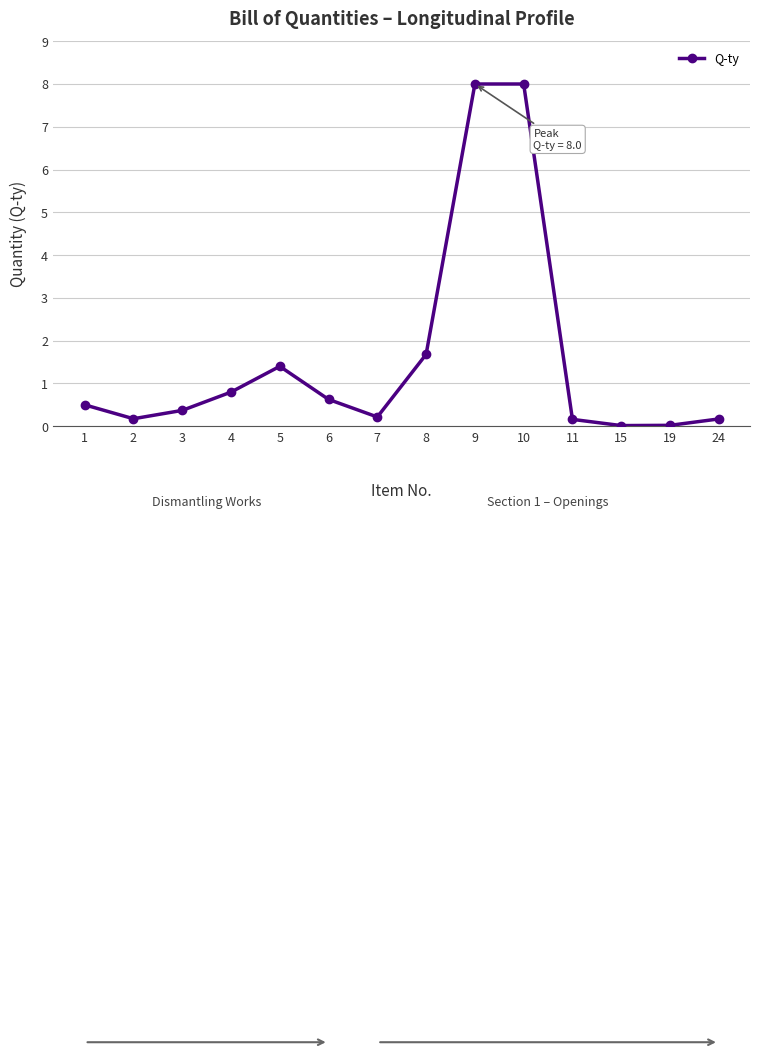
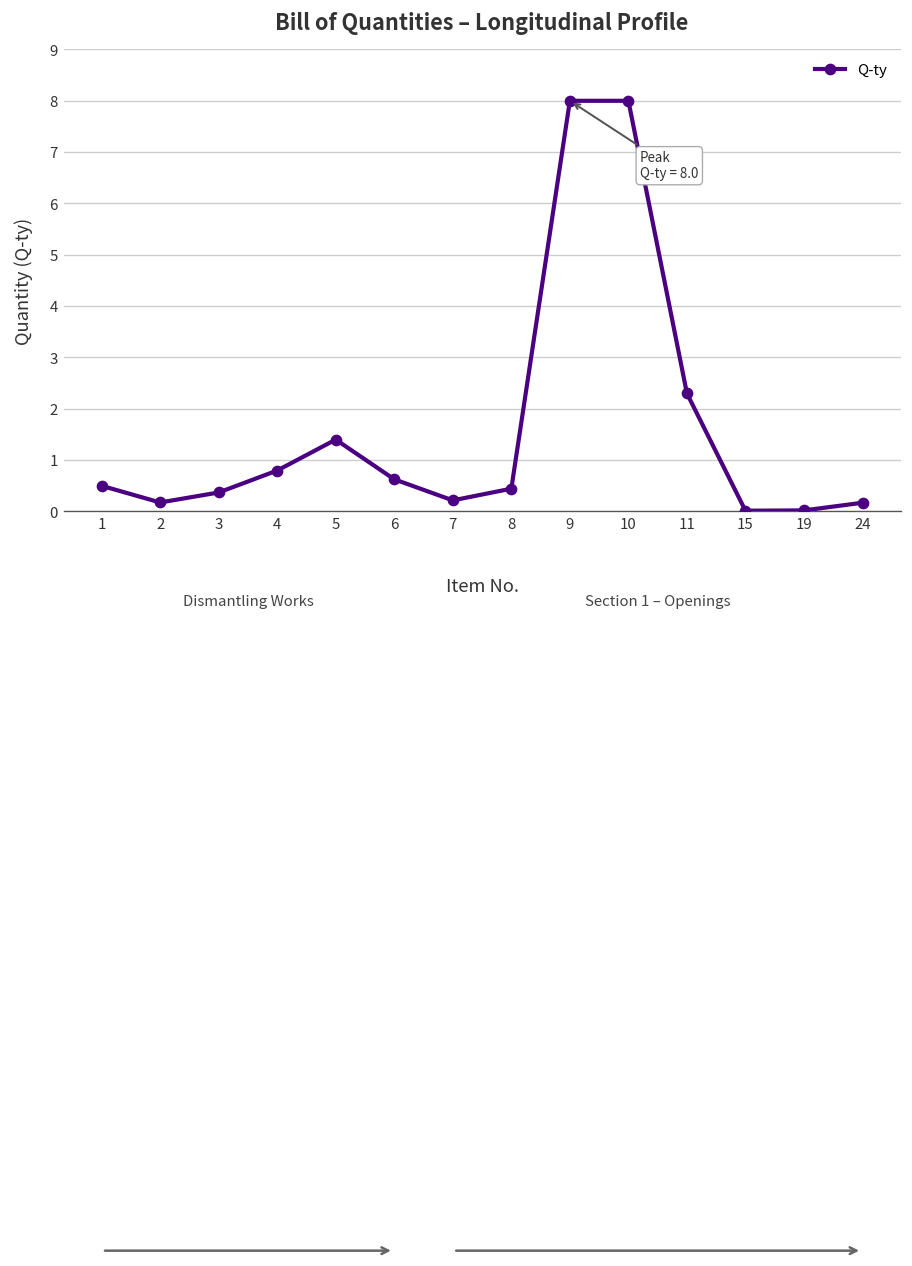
  {
    "1": 0.5,
    "2": 0.2,
    "3": 0.4,
    "4": 0.8,
    "5": 1.4,
    "6": 0.6,
    "7": 0.2,
-   "8": 1.7,
+   "8": 0.4,
    "9": 8.0,
-   "11": 0.2,
+   "11": 2.3,
    "15": 0.0,
    "19": 0.0,
    "24": 0.2
  }
